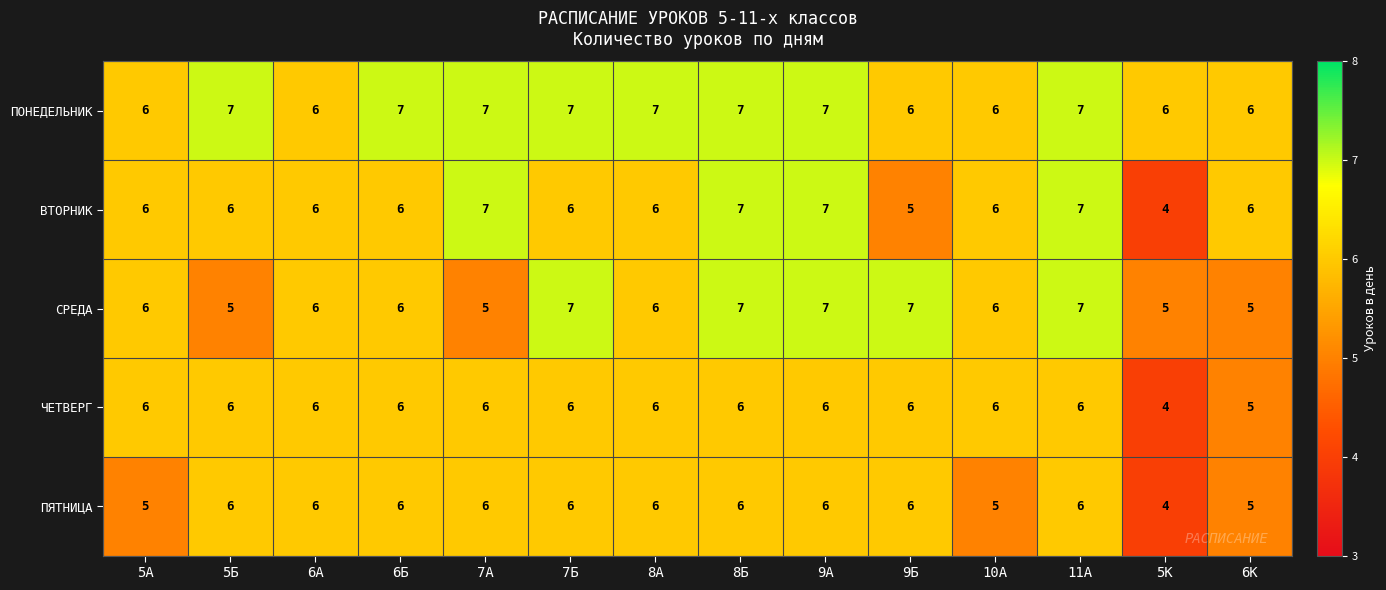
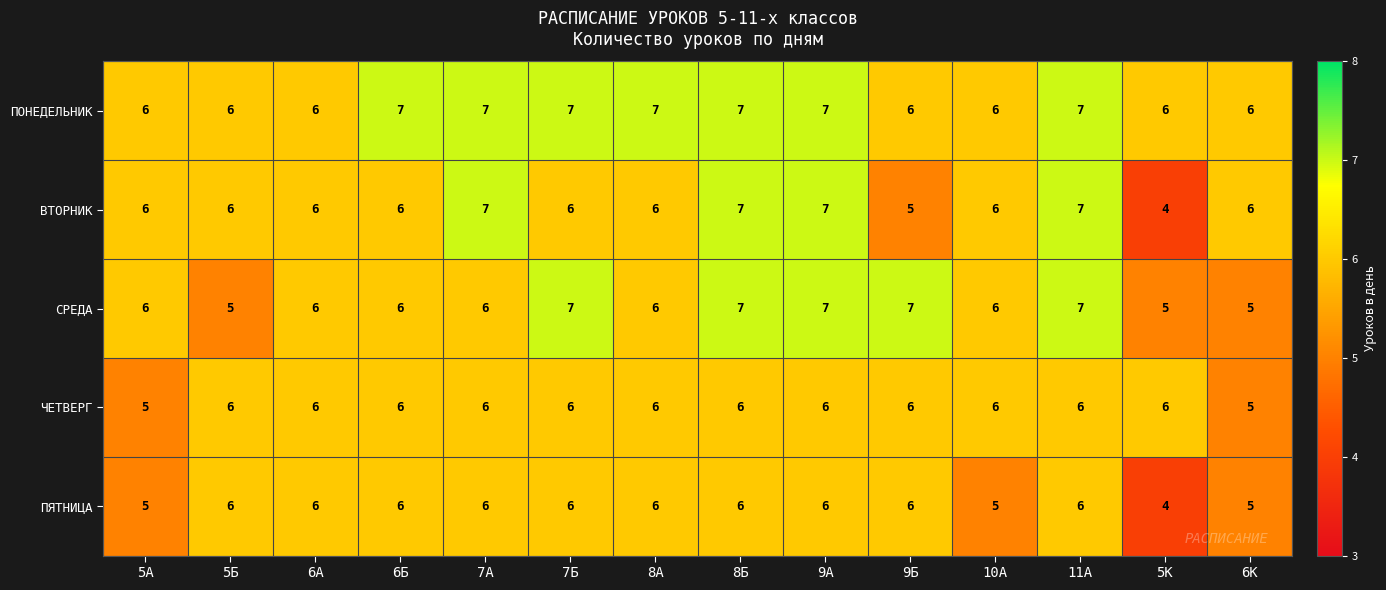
  {
    "ПОНЕДЕЛЬНИК": {
      "5А": 6,
-     "5Б": 7,
+     "5Б": 6,
      "6А": 6,
      "6Б": 7,
      "7А": 7,
      "7Б": 7,
      "8А": 7,
      "8Б": 7,
      "9А": 7,
      "9Б": 6,
      "10А": 6,
      "11А": 7,
      "5К": 6,
      "6К": 6
    },
    "ВТОРНИК": {
      "5А": 6,
      "5Б": 6,
      "6А": 6,
      "6Б": 6,
      "7А": 7,
      "7Б": 6,
      "8А": 6,
      "8Б": 7,
      "9А": 7,
      "9Б": 5,
      "10А": 6,
      "11А": 7,
      "5К": 4,
      "6К": 6
    },
    "СРЕДА": {
      "5А": 6,
      "5Б": 5,
      "6А": 6,
      "6Б": 6,
-     "7А": 5,
+     "7А": 6,
      "7Б": 7,
      "8А": 6,
      "8Б": 7,
      "9А": 7,
      "9Б": 7,
      "10А": 6,
      "11А": 7,
      "5К": 5,
      "6К": 5
    },
    "ЧЕТВЕРГ": {
-     "5А": 6,
+     "5А": 5,
      "5Б": 6,
      "6А": 6,
      "6Б": 6,
      "7А": 6,
      "7Б": 6,
      "8А": 6,
      "8Б": 6,
      "9А": 6,
      "9Б": 6,
      "10А": 6,
      "11А": 6,
-     "5К": 4,
+     "5К": 6,
      "6К": 5
    },
    "ПЯТНИЦА": {
      "5А": 5,
      "5Б": 6,
      "6А": 6,
      "6Б": 6,
      "7А": 6,
      "7Б": 6,
      "8А": 6,
      "8Б": 6,
      "9А": 6,
      "9Б": 6,
      "10А": 5,
      "11А": 6,
      "5К": 4
    }
  }
